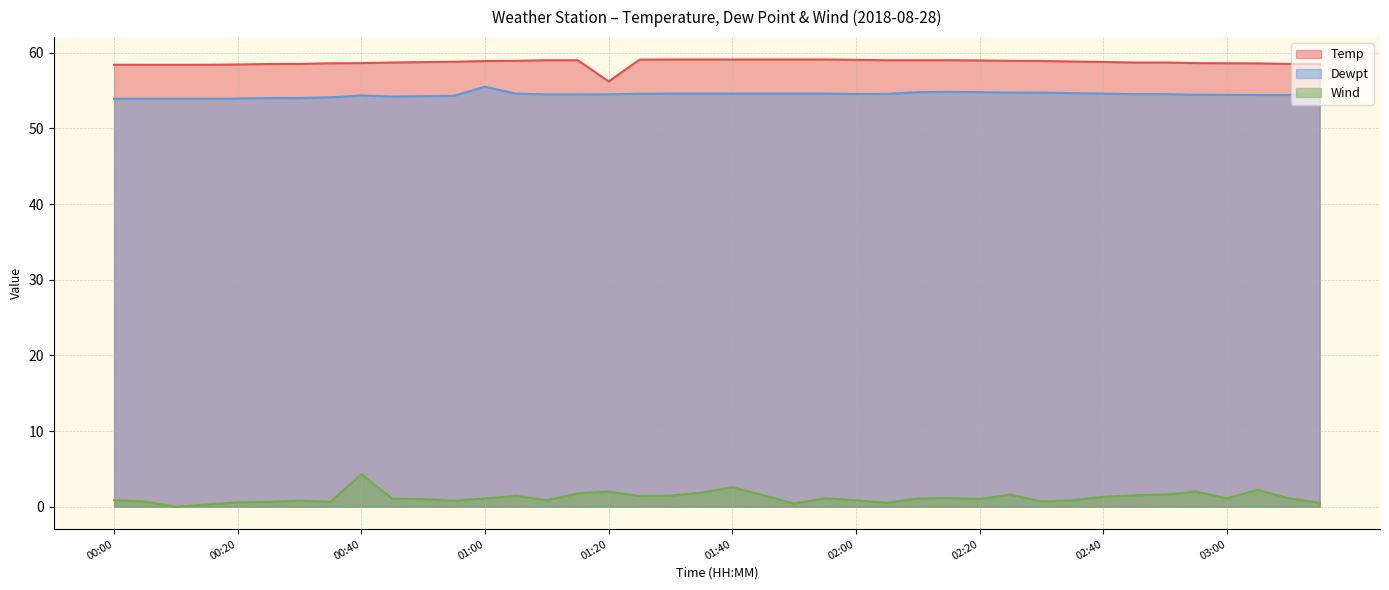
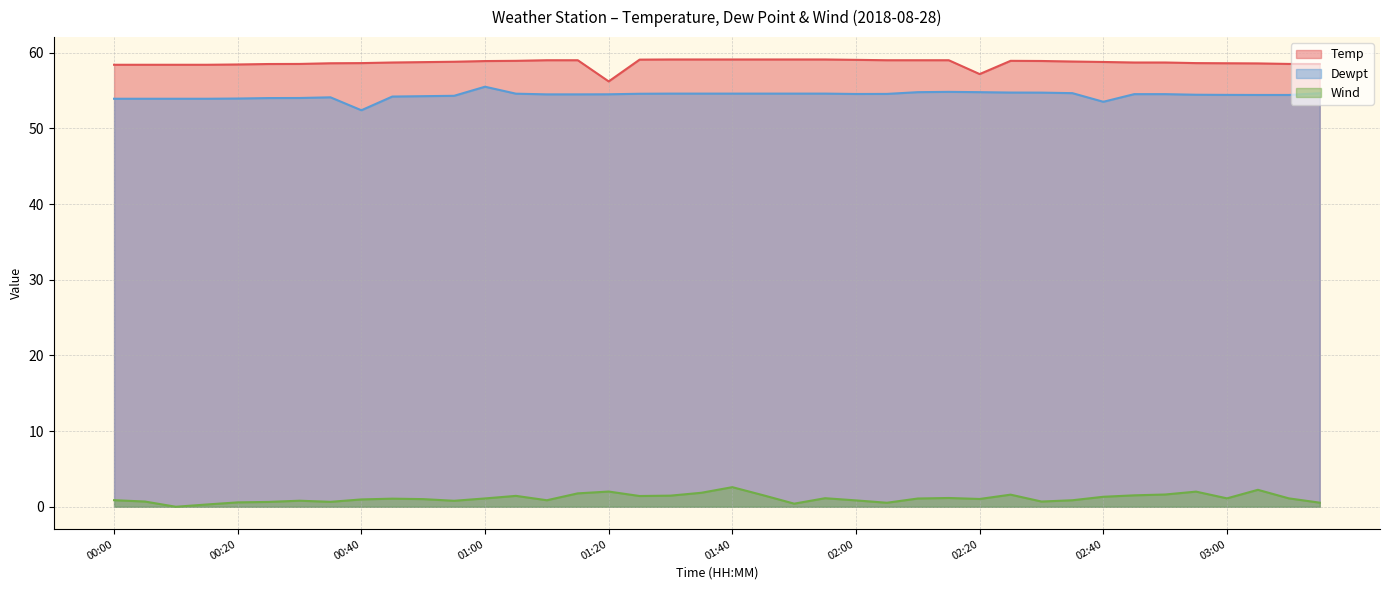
  {
    "Temp": {
      "00:00": 58,
      "00:20": 58,
      "00:40": 59,
      "01:00": 59,
      "01:20": 56,
      "01:40": 59,
      "02:00": 59,
-     "02:20": 59,
+     "02:20": 57,
      "02:40": 59,
      "03:00": 59
    },
    "Dewpt": {
      "00:00": 54,
      "00:20": 54,
-     "00:40": 54,
+     "00:40": 52,
      "01:00": 56,
      "01:20": 55,
      "01:40": 55,
      "02:00": 55,
      "02:20": 55,
-     "02:40": 55,
+     "02:40": 54,
      "03:00": 54
    },
    "Wind": {
      "00:00": 1,
      "00:20": 1,
-     "00:40": 4,
+     "00:40": 1,
      "01:00": 1,
      "01:20": 2,
      "01:40": 3,
      "02:00": 1,
      "02:20": 1,
      "02:40": 1,
      "03:00": 1
    }
  }
